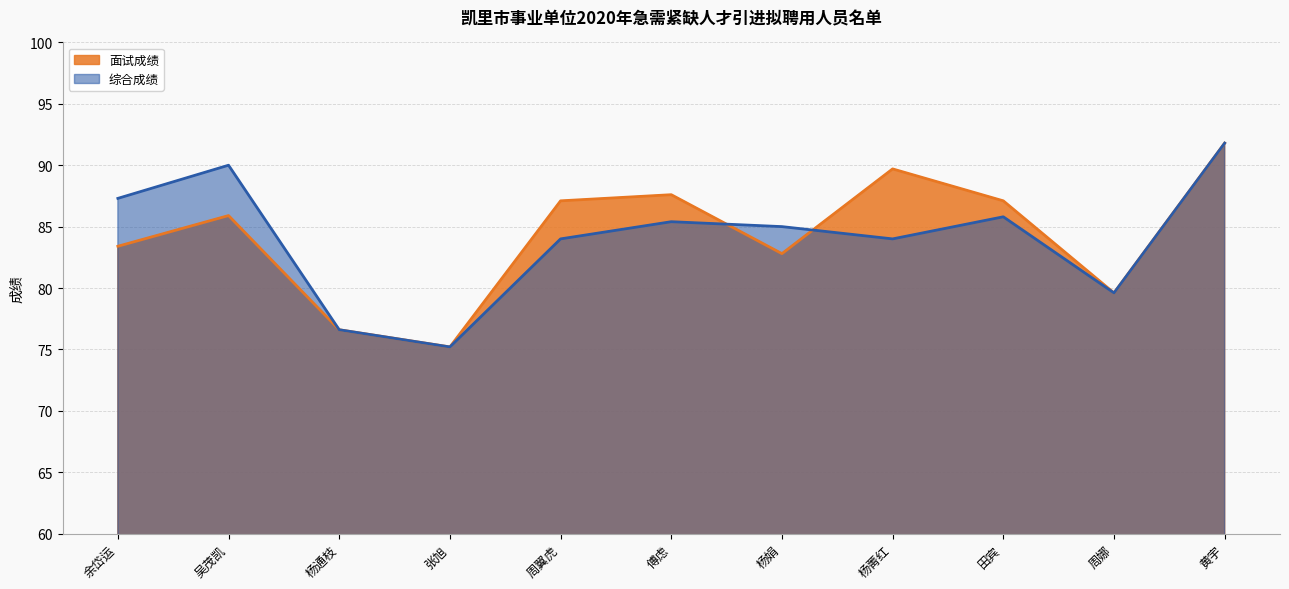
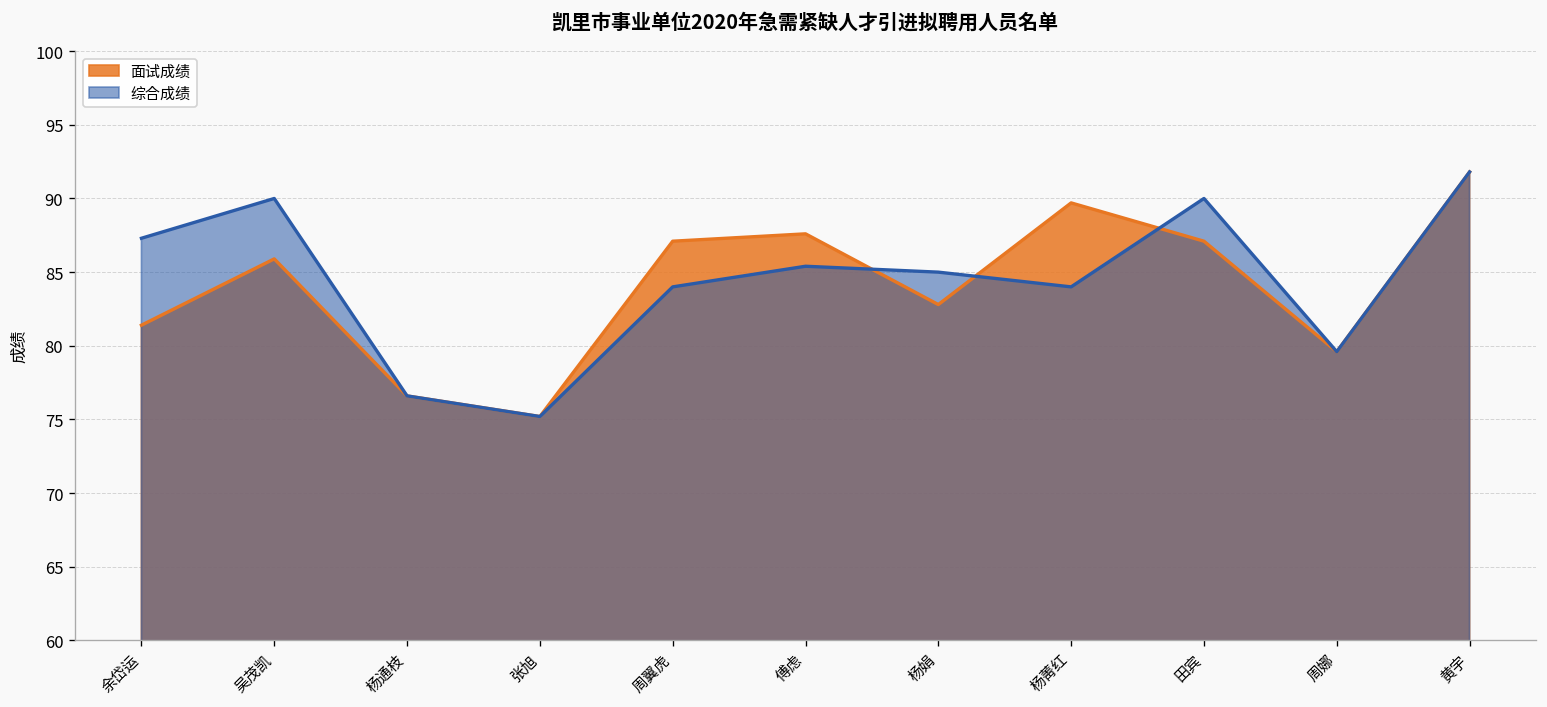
  {
    "面试成绩": {
-     "余岱运": 83.4,
+     "余岱运": 81.4,
      "吴茂凯": 85.9,
      "周翼虎": 87.1,
      "傅虑": 87.6,
      "杨娟": 82.8,
      "杨菁红": 89.7,
      "田宾": 87.1
    },
    "综合成绩": {
      "余岱运": 87.3,
      "吴茂凯": 90.0,
      "周翼虎": 84.0,
      "傅虑": 85.4,
      "杨娟": 85.0,
      "杨菁红": 84.0,
-     "田宾": 85.8
+     "田宾": 90.0
    }
  }
